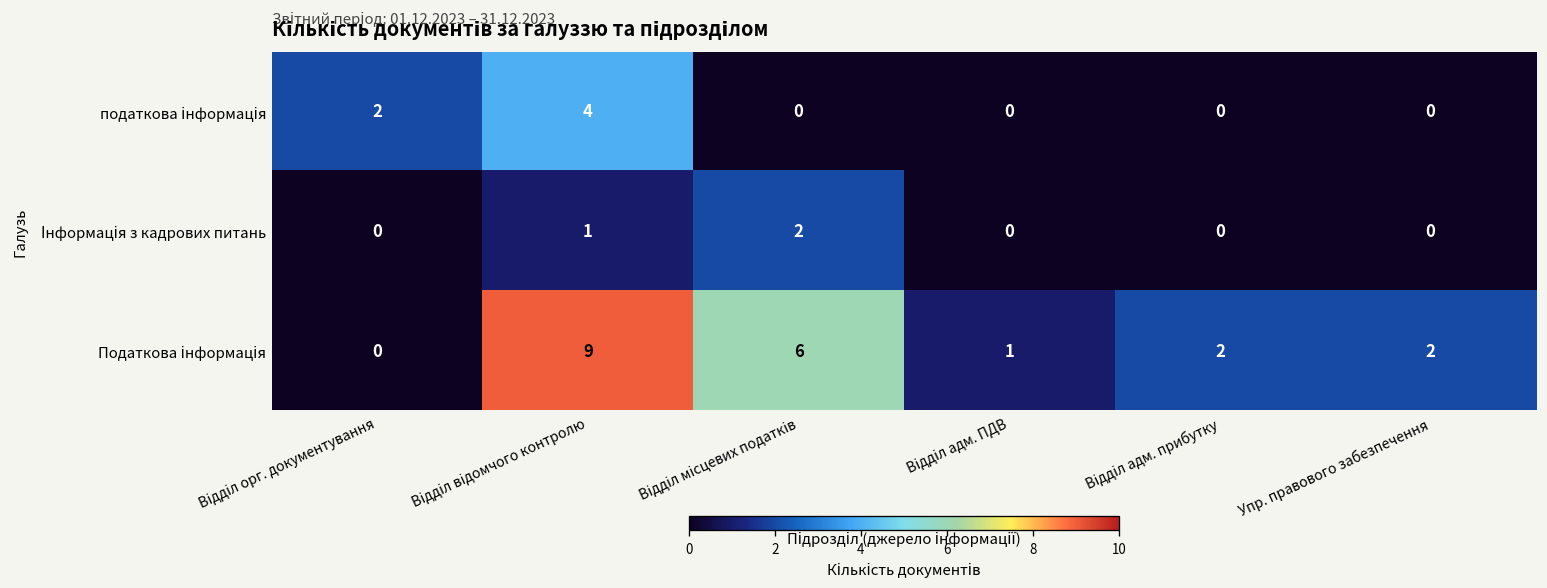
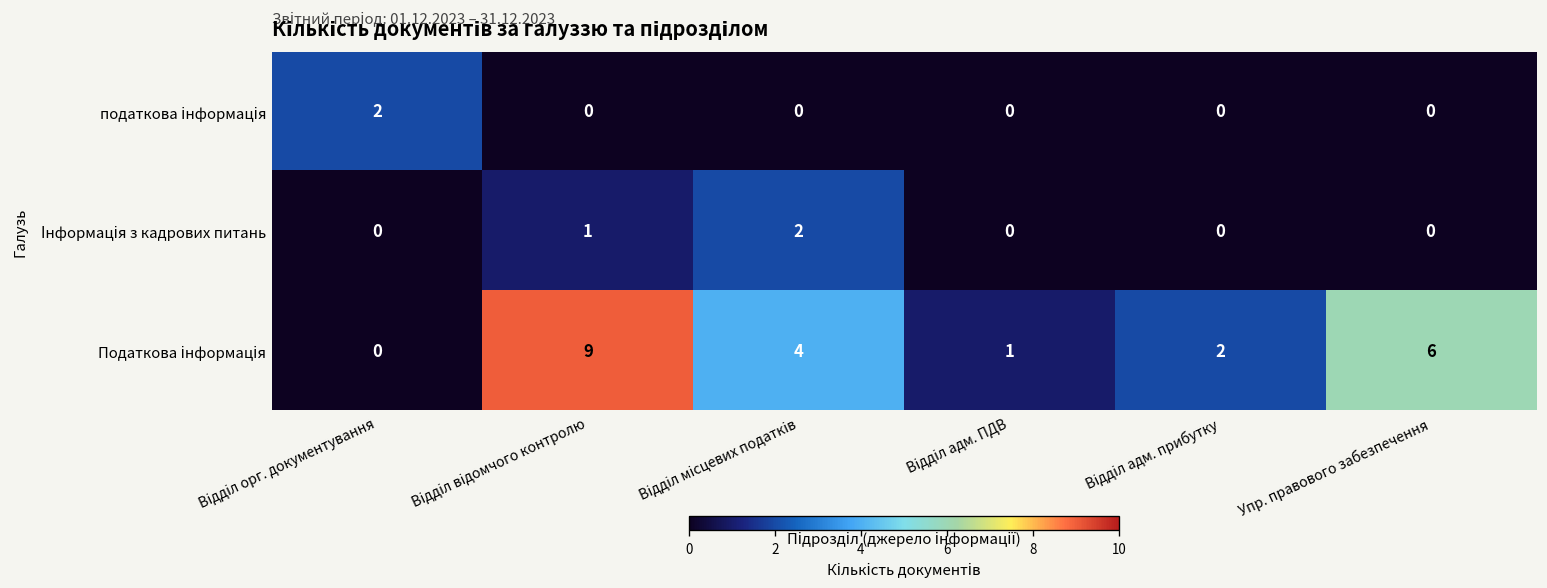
  {
    "податкова інформація": {
      "Відділ орг. документування": 2,
-     "Відділ відомчого контролю": 4,
+     "Відділ відомчого контролю": 0,
      "Відділ місцевих податків": 0,
      "Відділ адм. ПДВ": 0,
      "Відділ адм. прибутку": 0,
      "Упр. правового забезпечення": 0
    },
    "Інформація з кадрових питань": {
      "Відділ орг. документування": 0,
      "Відділ відомчого контролю": 1,
      "Відділ місцевих податків": 2,
      "Відділ адм. ПДВ": 0,
      "Відділ адм. прибутку": 0,
      "Упр. правового забезпечення": 0
    },
    "Податкова інформація": {
      "Відділ орг. документування": 0,
      "Відділ відомчого контролю": 9,
-     "Відділ місцевих податків": 6,
+     "Відділ місцевих податків": 4,
      "Відділ адм. ПДВ": 1,
      "Відділ адм. прибутку": 2,
-     "Упр. правового забезпечення": 2
+     "Упр. правового забезпечення": 6
    }
  }
